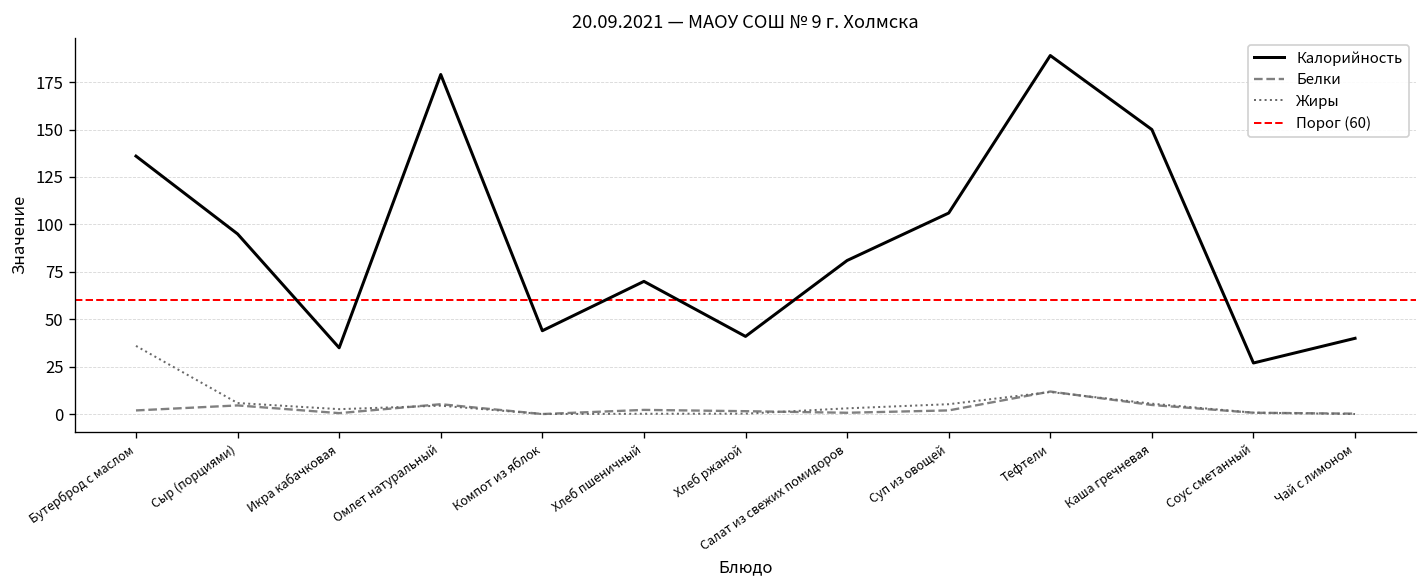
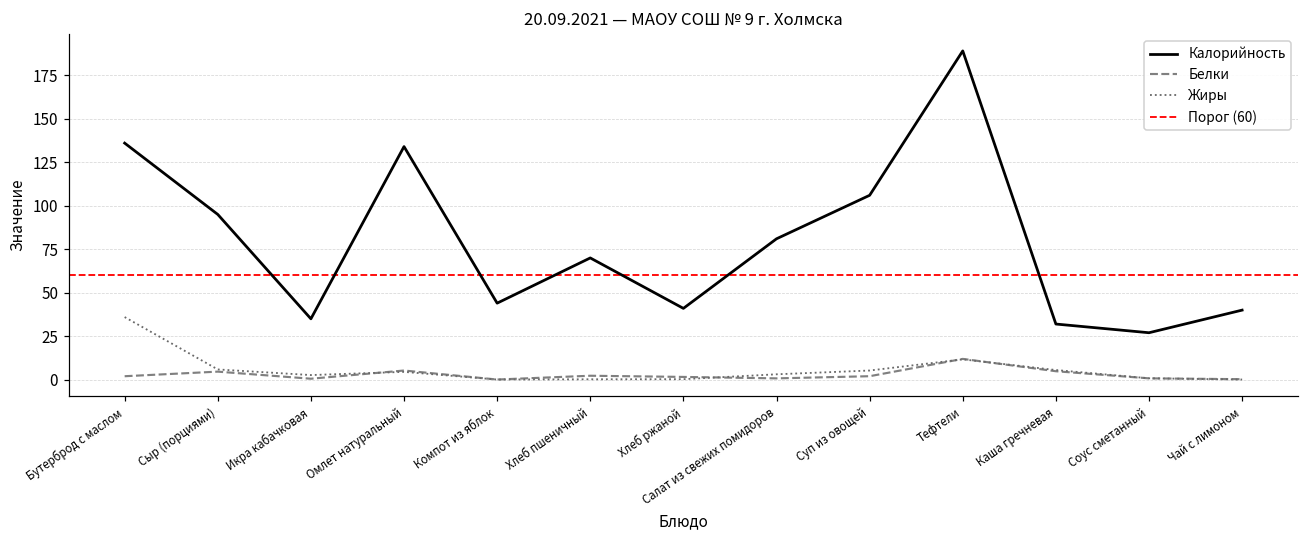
  {
    "Калорийность": {
      "Бутерброд с маслом": 136,
      "Сыр (порциями)": 95,
      "Икра кабачковая": 35,
-     "Омлет натуральный": 179,
+     "Омлет натуральный": 134,
      "Компот из яблок": 44,
      "Хлеб пшеничный": 70,
      "Хлеб ржаной": 41,
      "Салат из свежих помидоров": 81,
      "Суп из овощей": 106,
      "Тефтели": 189,
-     "Каша гречневая": 150,
+     "Каша гречневая": 32,
      "Соус сметанный": 27,
      "Чай с лимоном": 40
    }
  }
